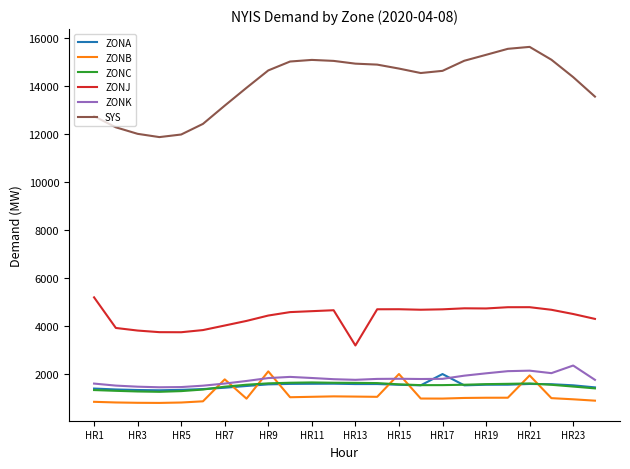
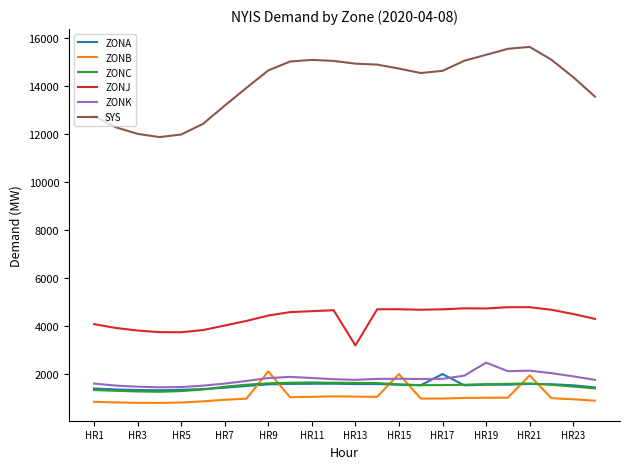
  {
    "ZONA": {
      "HR17": 2000
    },
    "ZONB": {
      "HR1": 800,
      "HR3": 800,
      "HR5": 800,
-     "HR7": 1800,
+     "HR7": 900,
      "HR9": 2100,
      "HR11": 1000,
      "HR13": 1000,
      "HR15": 2000,
      "HR17": 1000,
      "HR19": 1000,
      "HR21": 1900,
      "HR23": 900
    },
    "ZONC": {
      "HR17": 1500
    },
    "ZONJ": {
-     "HR1": 5200,
+     "HR1": 4100,
      "HR3": 3800,
      "HR5": 3700,
      "HR7": 4000,
      "HR9": 4400,
      "HR11": 4600,
      "HR13": 3200,
      "HR15": 4700,
      "HR17": 4700,
      "HR19": 4700,
      "HR21": 4800,
      "HR23": 4500
    },
    "ZONK": {
      "HR1": 1600,
      "HR3": 1500,
      "HR5": 1400,
      "HR7": 1600,
      "HR9": 1800,
      "HR11": 1800,
      "HR13": 1700,
      "HR15": 1800,
      "HR17": 1800,
-     "HR19": 2000,
+     "HR19": 2500,
      "HR21": 2100,
-     "HR23": 2300
+     "HR23": 1900
    },
    "SYS": {
      "HR3": 12000,
      "HR5": 12000,
      "HR7": 13200,
      "HR9": 14600,
      "HR11": 15100,
      "HR13": 14900,
      "HR15": 14700,
      "HR17": 14600,
      "HR19": 15300,
      "HR21": 15600,
      "HR23": 14400
    }
  }
